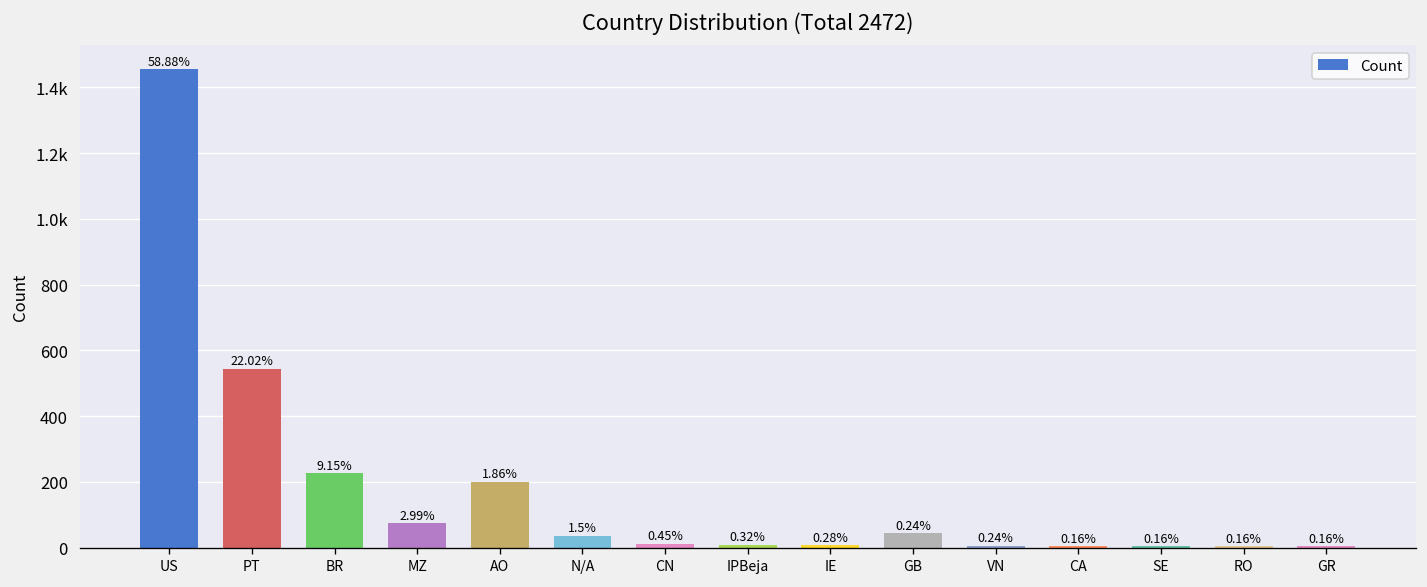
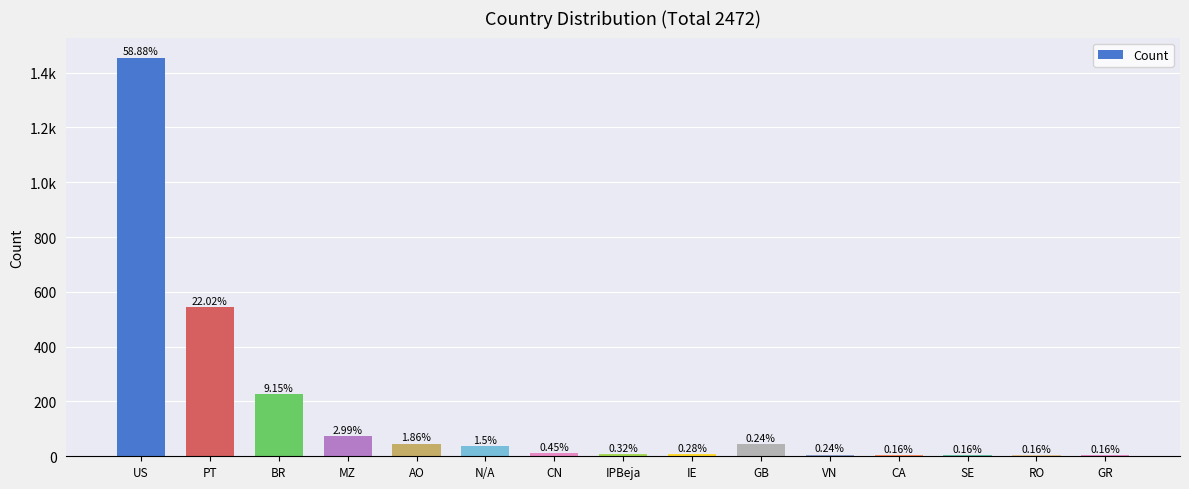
  {
-   "AO": 200
+   "AO": 50
  }
